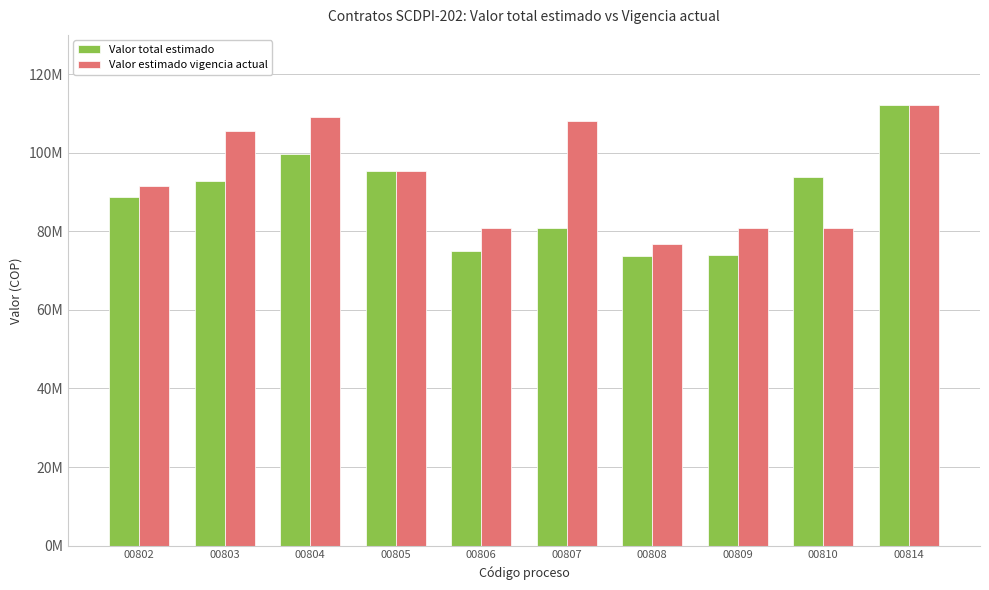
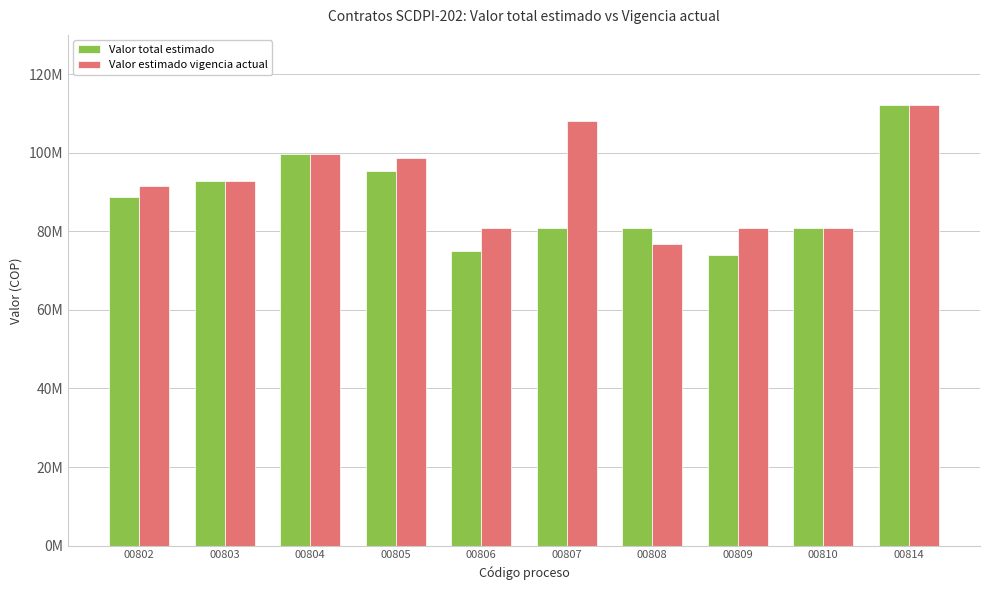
  {
    "Valor total estimado": {
      "00802": 89000000,
      "00803": 93000000,
      "00804": 100000000,
      "00805": 95000000,
      "00806": 75000000,
      "00807": 81000000,
-     "00808": 74000000,
+     "00808": 81000000,
      "00809": 74000000,
-     "00810": 94000000,
+     "00810": 81000000,
      "00814": 112000000
    },
    "Valor estimado vigencia actual": {
      "00802": 91000000,
-     "00803": 106000000,
-     "00804": 109000000,
-     "00805": 95000000,
+     "00803": 93000000,
+     "00804": 100000000,
+     "00805": 99000000,
      "00806": 81000000,
      "00807": 108000000,
      "00808": 77000000,
      "00809": 81000000,
      "00810": 81000000,
      "00814": 112000000
    }
  }
